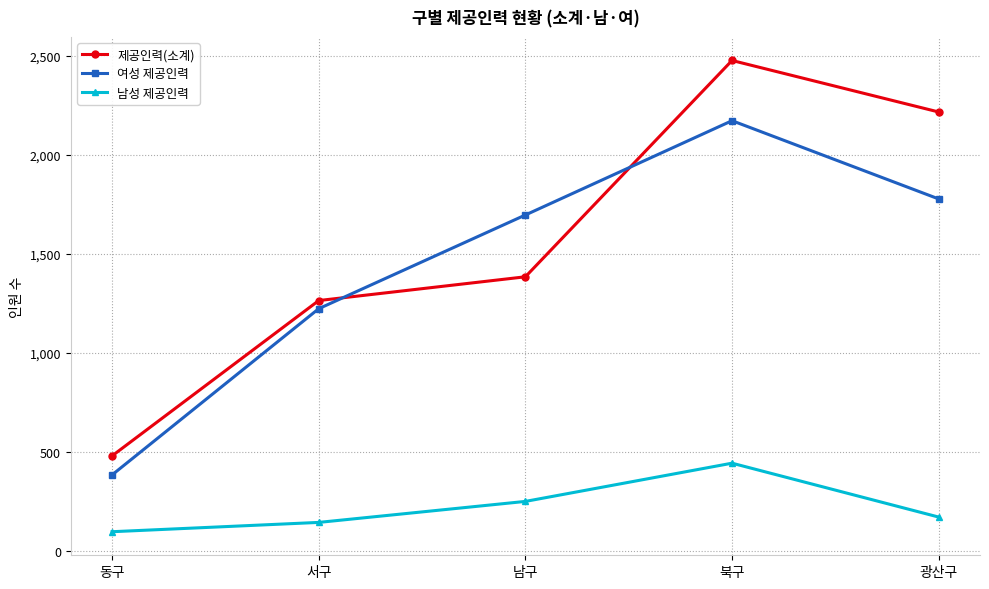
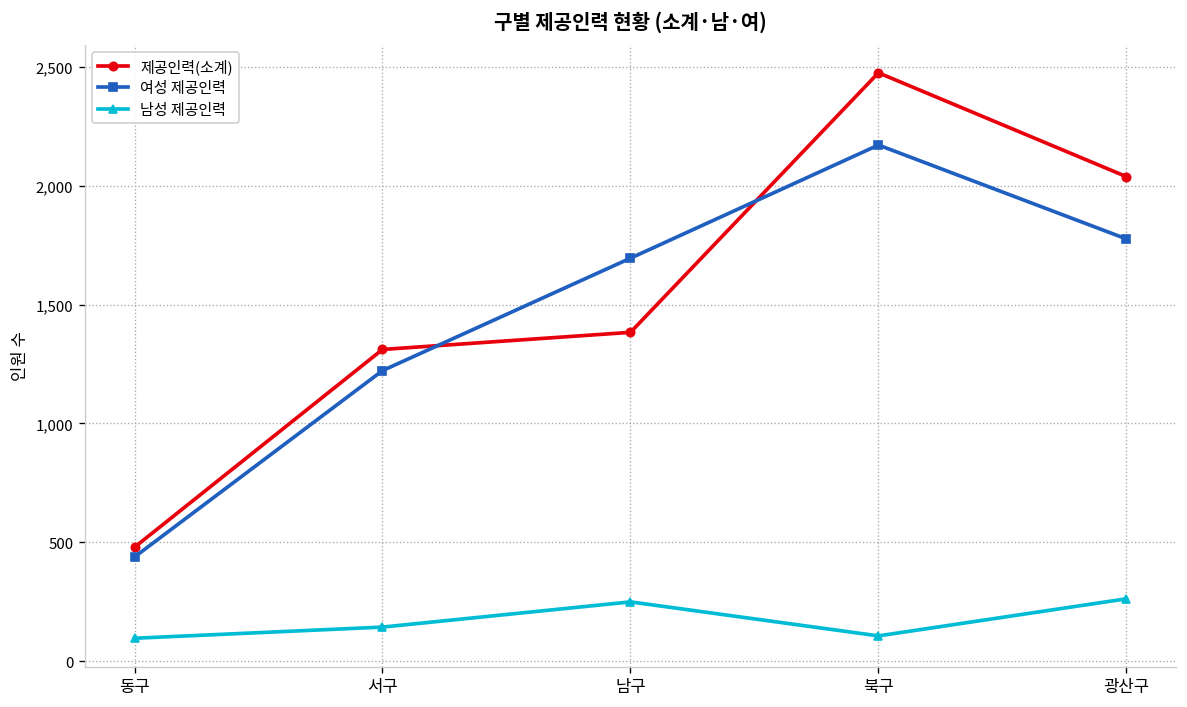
  {
    "제공인력(소계)": {
      "동구": "480",
-     "서구": "1,260",
+     "서구": "1,310",
      "남구": "1,380",
      "북구": "2,480",
-     "광산구": "2,220"
+     "광산구": "2,040"
    },
    "여성 제공인력": {
-     "동구": "380",
+     "동구": "440",
      "서구": "1,220",
      "남구": "1,700",
      "북구": "2,170",
      "광산구": "1,780"
    },
    "남성 제공인력": {
      "동구": "100",
      "서구": "140",
      "남구": "250",
-     "북구": "440",
-     "광산구": "170"
+     "북구": "110",
+     "광산구": "260"
    }
  }
